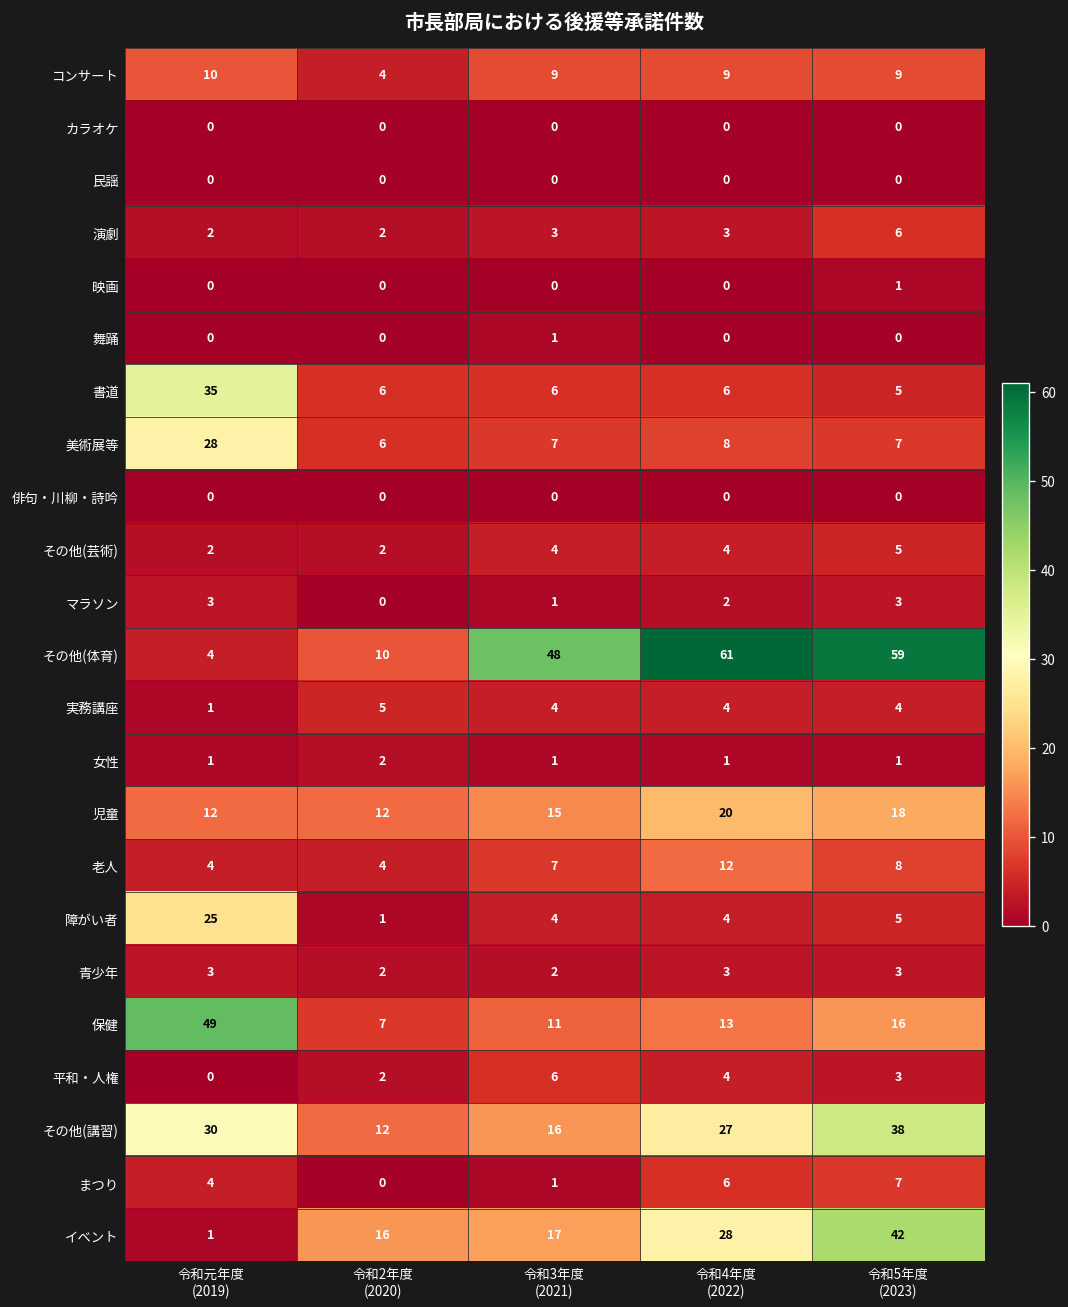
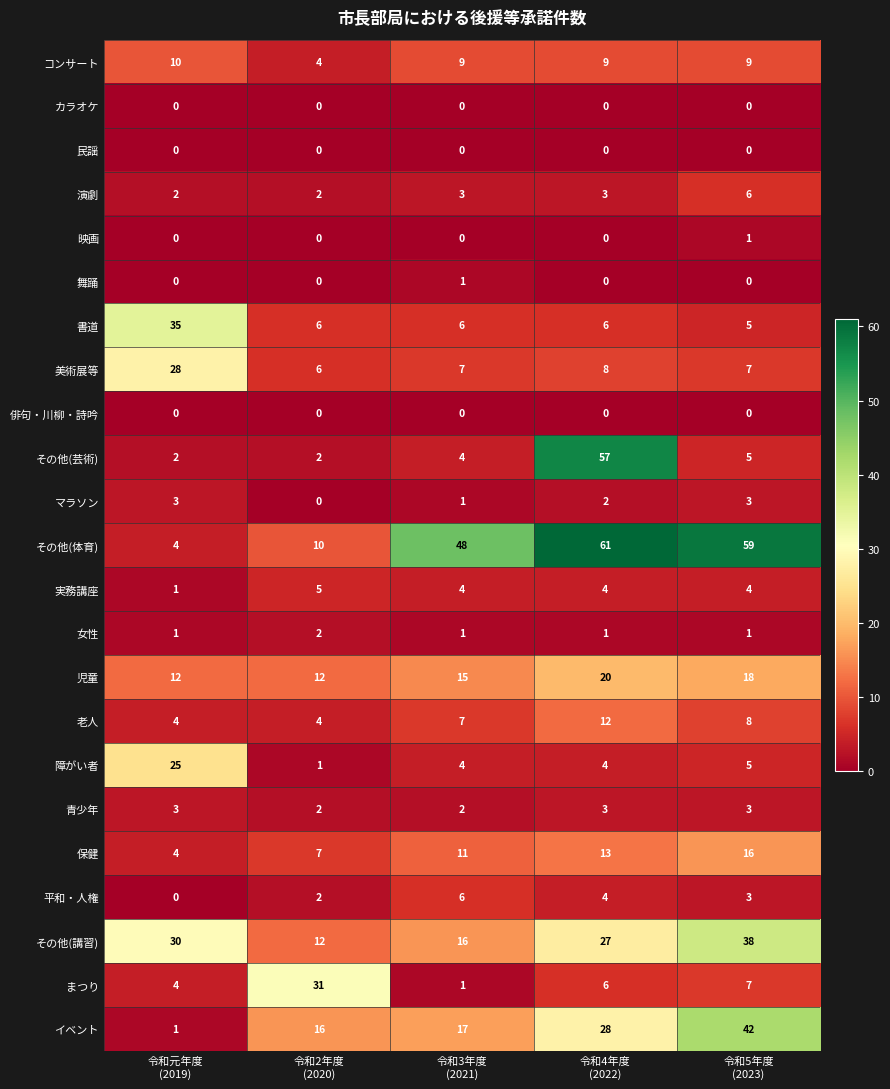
  {
    "コンサート": {
      "令和元年度 (2019)": 10,
      "令和2年度 (2020)": 4,
      "令和3年度 (2021)": 9,
      "令和4年度 (2022)": 9,
      "令和5年度 (2023)": 9
    },
    "カラオケ": {
      "令和元年度 (2019)": 0,
      "令和2年度 (2020)": 0,
      "令和3年度 (2021)": 0,
      "令和4年度 (2022)": 0,
      "令和5年度 (2023)": 0
    },
    "民謡": {
      "令和元年度 (2019)": 0,
      "令和2年度 (2020)": 0,
      "令和3年度 (2021)": 0,
      "令和4年度 (2022)": 0,
      "令和5年度 (2023)": 0
    },
    "演劇": {
      "令和元年度 (2019)": 2,
      "令和2年度 (2020)": 2,
      "令和3年度 (2021)": 3,
      "令和4年度 (2022)": 3,
      "令和5年度 (2023)": 6
    },
    "映画": {
      "令和元年度 (2019)": 0,
      "令和2年度 (2020)": 0,
      "令和3年度 (2021)": 0,
      "令和4年度 (2022)": 0,
      "令和5年度 (2023)": 1
    },
    "舞踊": {
      "令和元年度 (2019)": 0,
      "令和2年度 (2020)": 0,
      "令和3年度 (2021)": 1,
      "令和4年度 (2022)": 0,
      "令和5年度 (2023)": 0
    },
    "書道": {
      "令和元年度 (2019)": 35,
      "令和2年度 (2020)": 6,
      "令和3年度 (2021)": 6,
      "令和4年度 (2022)": 6,
      "令和5年度 (2023)": 5
    },
    "美術展等": {
      "令和元年度 (2019)": 28,
      "令和2年度 (2020)": 6,
      "令和3年度 (2021)": 7,
      "令和4年度 (2022)": 8,
      "令和5年度 (2023)": 7
    },
    "俳句・川柳・詩吟": {
      "令和元年度 (2019)": 0,
      "令和2年度 (2020)": 0,
      "令和3年度 (2021)": 0,
      "令和4年度 (2022)": 0,
      "令和5年度 (2023)": 0
    },
    "その他(芸術)": {
      "令和元年度 (2019)": 2,
      "令和2年度 (2020)": 2,
      "令和3年度 (2021)": 4,
-     "令和4年度 (2022)": 4,
+     "令和4年度 (2022)": 57,
      "令和5年度 (2023)": 5
    },
    "マラソン": {
      "令和元年度 (2019)": 3,
      "令和2年度 (2020)": 0,
      "令和3年度 (2021)": 1,
      "令和4年度 (2022)": 2,
      "令和5年度 (2023)": 3
    },
    "その他(体育)": {
      "令和元年度 (2019)": 4,
      "令和2年度 (2020)": 10,
      "令和3年度 (2021)": 48,
      "令和4年度 (2022)": 61,
      "令和5年度 (2023)": 59
    },
    "実務講座": {
      "令和元年度 (2019)": 1,
      "令和2年度 (2020)": 5,
      "令和3年度 (2021)": 4,
      "令和4年度 (2022)": 4,
      "令和5年度 (2023)": 4
    },
    "女性": {
      "令和元年度 (2019)": 1,
      "令和2年度 (2020)": 2,
      "令和3年度 (2021)": 1,
      "令和4年度 (2022)": 1,
      "令和5年度 (2023)": 1
    },
    "児童": {
      "令和元年度 (2019)": 12,
      "令和2年度 (2020)": 12,
      "令和3年度 (2021)": 15,
      "令和4年度 (2022)": 20,
      "令和5年度 (2023)": 18
    },
    "老人": {
      "令和元年度 (2019)": 4,
      "令和2年度 (2020)": 4,
      "令和3年度 (2021)": 7,
      "令和4年度 (2022)": 12,
      "令和5年度 (2023)": 8
    },
    "障がい者": {
      "令和元年度 (2019)": 25,
      "令和2年度 (2020)": 1,
      "令和3年度 (2021)": 4,
      "令和4年度 (2022)": 4,
      "令和5年度 (2023)": 5
    },
    "青少年": {
      "令和元年度 (2019)": 3,
      "令和2年度 (2020)": 2,
      "令和3年度 (2021)": 2,
      "令和4年度 (2022)": 3,
      "令和5年度 (2023)": 3
    },
    "保健": {
-     "令和元年度 (2019)": 49,
+     "令和元年度 (2019)": 4,
      "令和2年度 (2020)": 7,
      "令和3年度 (2021)": 11,
      "令和4年度 (2022)": 13,
      "令和5年度 (2023)": 16
    },
    "平和・人権": {
      "令和元年度 (2019)": 0,
      "令和2年度 (2020)": 2,
      "令和3年度 (2021)": 6,
      "令和4年度 (2022)": 4,
      "令和5年度 (2023)": 3
    },
    "その他(講習)": {
      "令和元年度 (2019)": 30,
      "令和2年度 (2020)": 12,
      "令和3年度 (2021)": 16,
      "令和4年度 (2022)": 27,
      "令和5年度 (2023)": 38
    },
    "まつり": {
      "令和元年度 (2019)": 4,
-     "令和2年度 (2020)": 0,
+     "令和2年度 (2020)": 31,
      "令和3年度 (2021)": 1,
      "令和4年度 (2022)": 6,
      "令和5年度 (2023)": 7
    },
    "イベント": {
      "令和元年度 (2019)": 1,
      "令和2年度 (2020)": 16,
      "令和3年度 (2021)": 17,
      "令和4年度 (2022)": 28,
      "令和5年度 (2023)": 42
    }
  }
